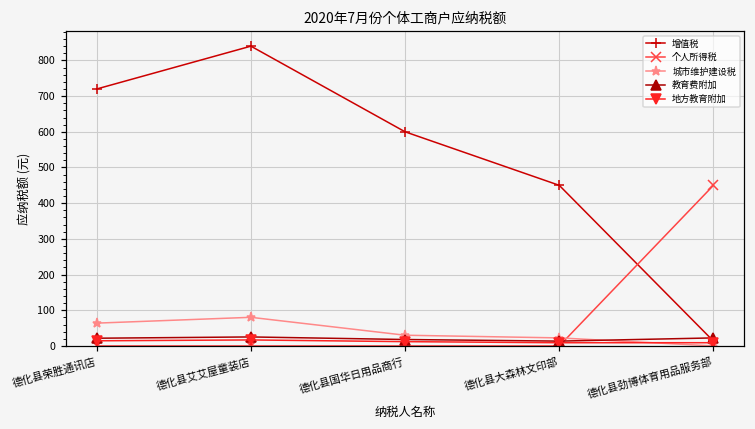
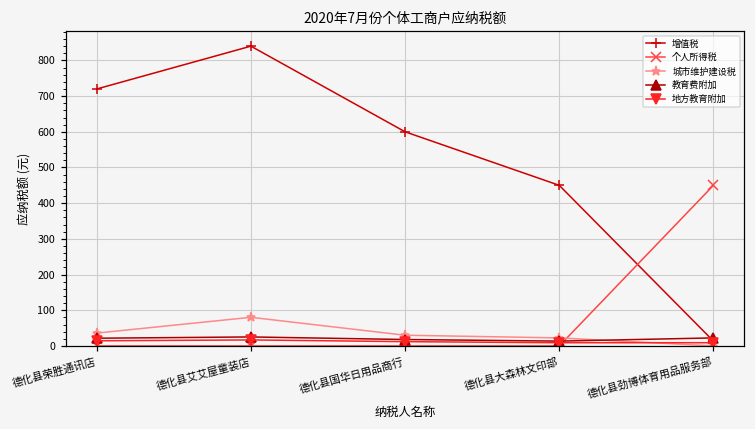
  {
    "城市维护建设税": {
-     "德化县荣胜通讯店": 60,
+     "德化县荣胜通讯店": 40,
      "德化县艾艾屋童装店": 80,
      "德化县国华日用品商行": 30,
      "德化县大森林文印部": 20,
      "德化县劲博体育用品服务部": 0
    }
  }
